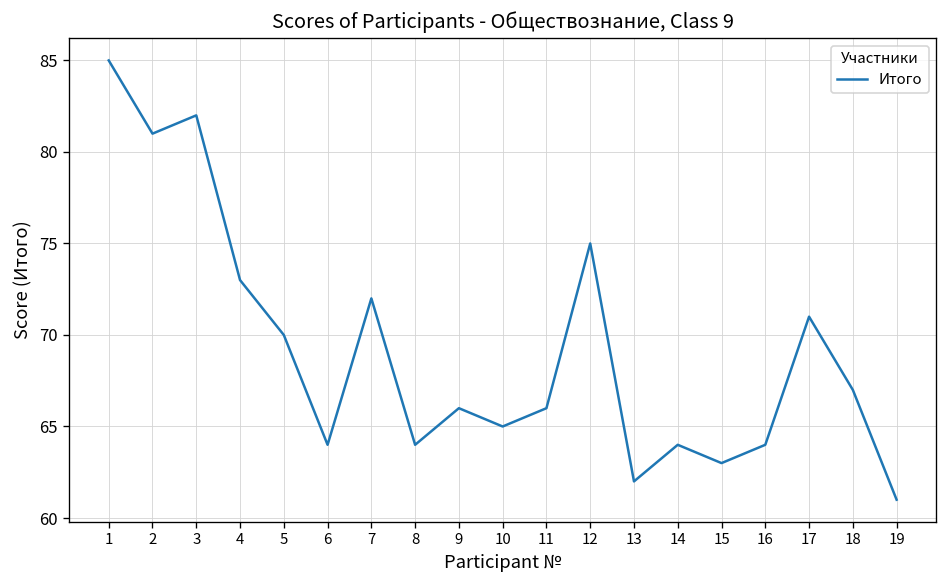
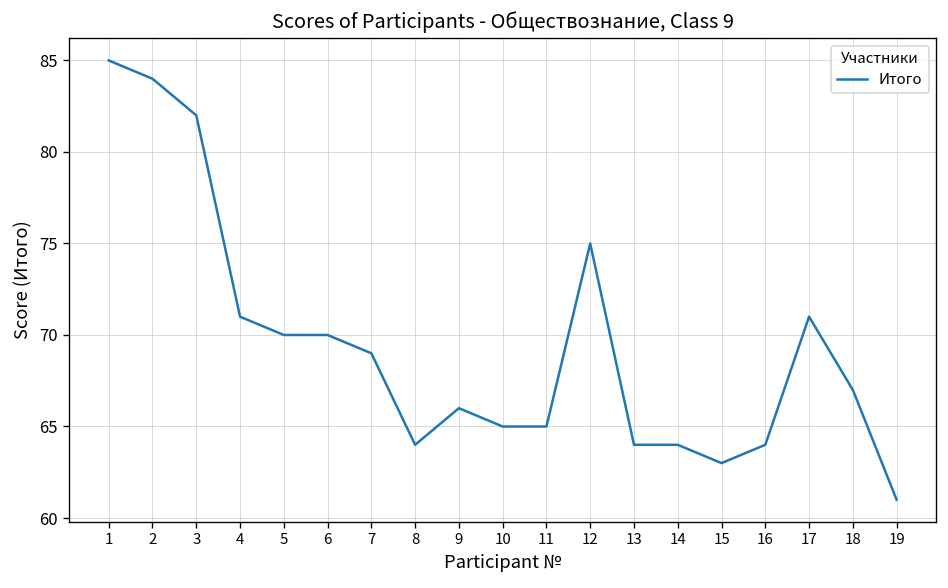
  {
    "1": 85,
-   "2": 81,
+   "2": 84,
    "3": 82,
-   "4": 73,
+   "4": 71,
    "5": 70,
-   "6": 64,
-   "7": 72,
+   "6": 70,
+   "7": 69,
    "8": 64,
    "9": 66,
    "10": 65,
-   "11": 66,
+   "11": 65,
    "12": 75,
-   "13": 62,
+   "13": 64,
    "14": 64,
    "15": 63,
    "16": 64,
    "17": 71,
    "18": 67,
    "19": 61
  }
